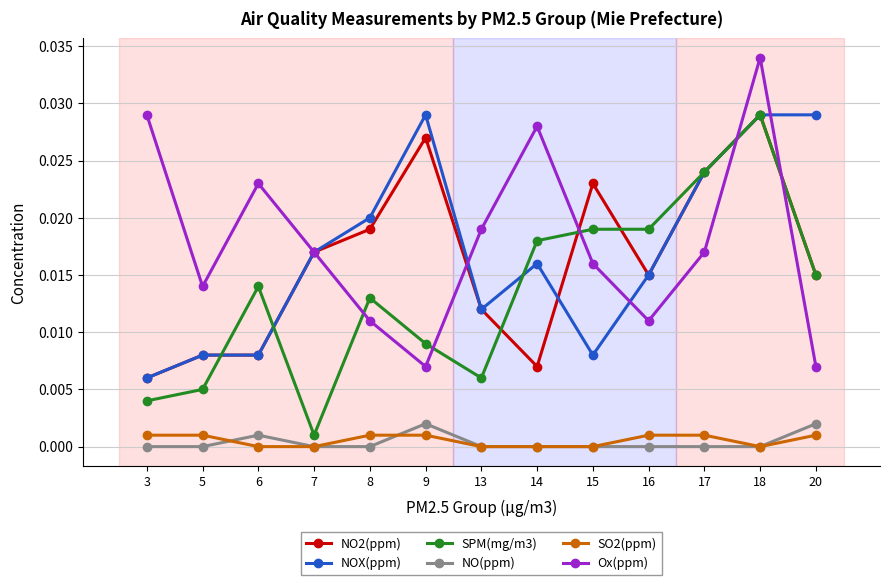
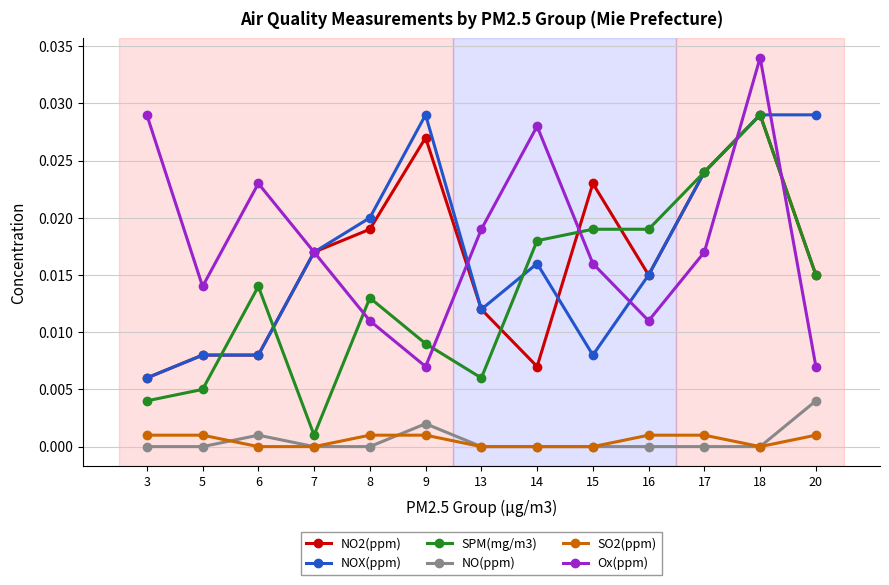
  {
    "NO2(ppm)": {
      "8": 0.019,
      "9": 0.027,
      "14": 0.007,
      "15": 0.023
    },
    "NOX(ppm)": {
      "8": 0.020,
      "9": 0.029,
      "14": 0.016,
      "15": 0.008,
      "20": 0.029
    },
    "SPM(mg/m3)": {
      "3": 0.004,
      "5": 0.005,
      "6": 0.014,
      "7": 0.001,
      "8": 0.013,
      "9": 0.009,
      "13": 0.006,
      "14": 0.018,
      "15": 0.019,
      "16": 0.019
    },
    "NO(ppm)": {
      "3": 0.000,
      "5": 0.000,
      "6": 0.001,
      "8": 0.000,
      "9": 0.002,
      "16": 0.000,
      "17": 0.000,
-     "20": 0.002
+     "20": 0.004
    },
    "SO2(ppm)": {
      "3": 0.001,
      "5": 0.001,
      "6": 0.000,
      "8": 0.001,
      "9": 0.001,
      "16": 0.001,
      "17": 0.001,
      "20": 0.001
    },
    "Ox(ppm)": {
      "3": 0.029,
      "5": 0.014,
      "6": 0.023,
      "8": 0.011,
      "9": 0.007,
      "13": 0.019,
      "14": 0.028,
      "15": 0.016,
      "16": 0.011,
      "17": 0.017,
      "18": 0.034,
      "20": 0.007
    }
  }
